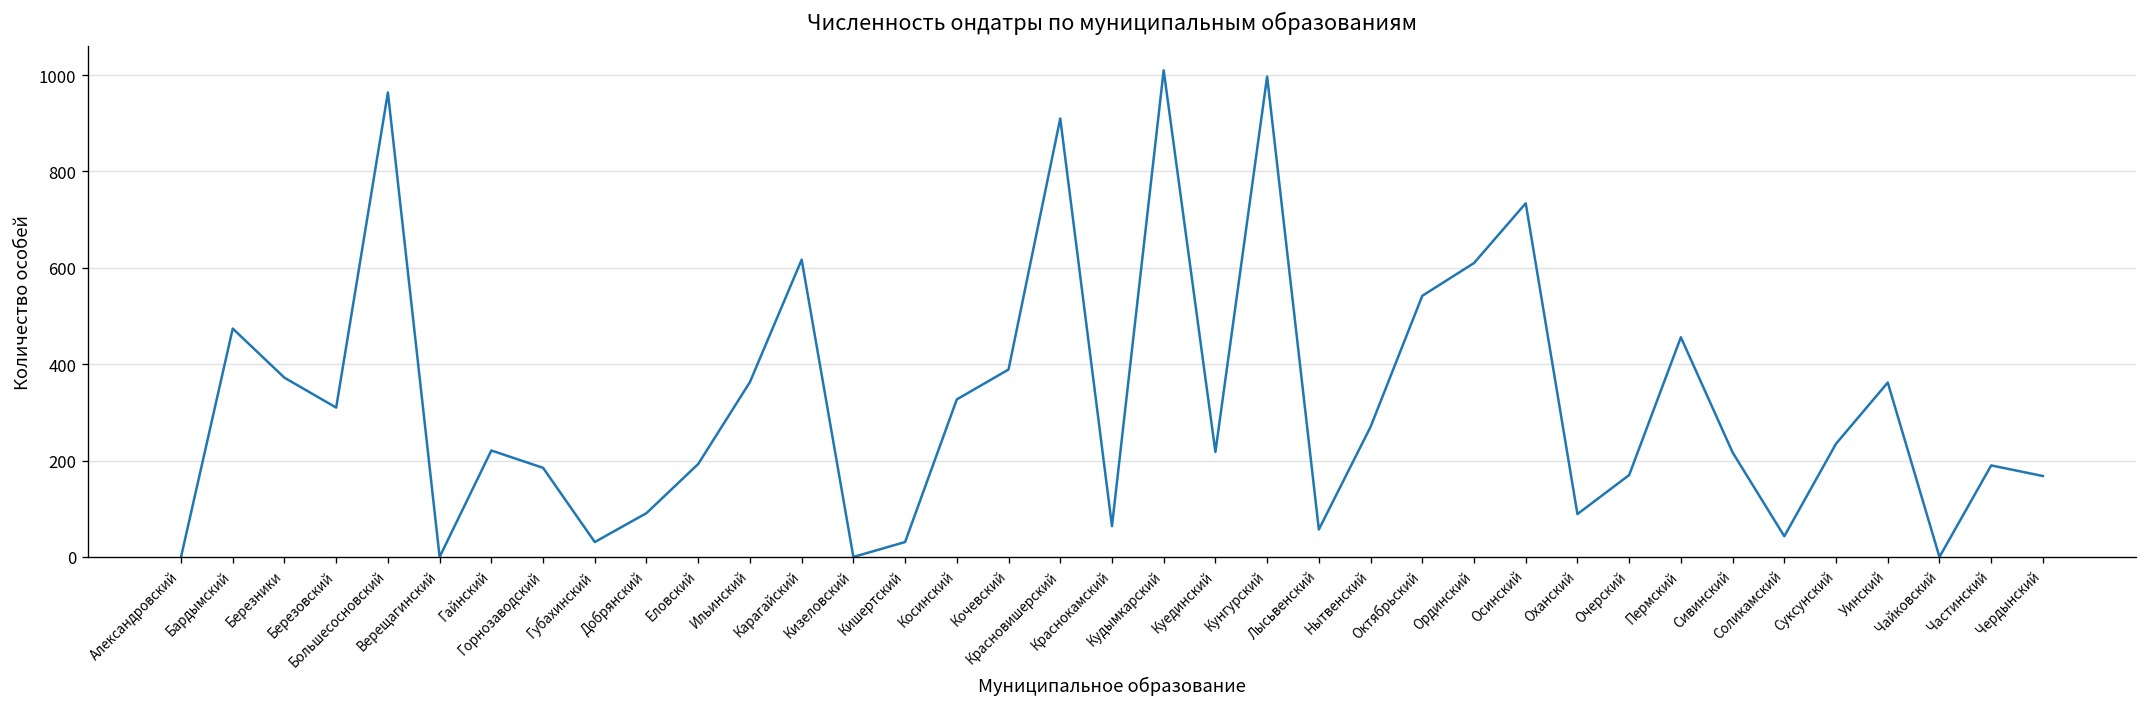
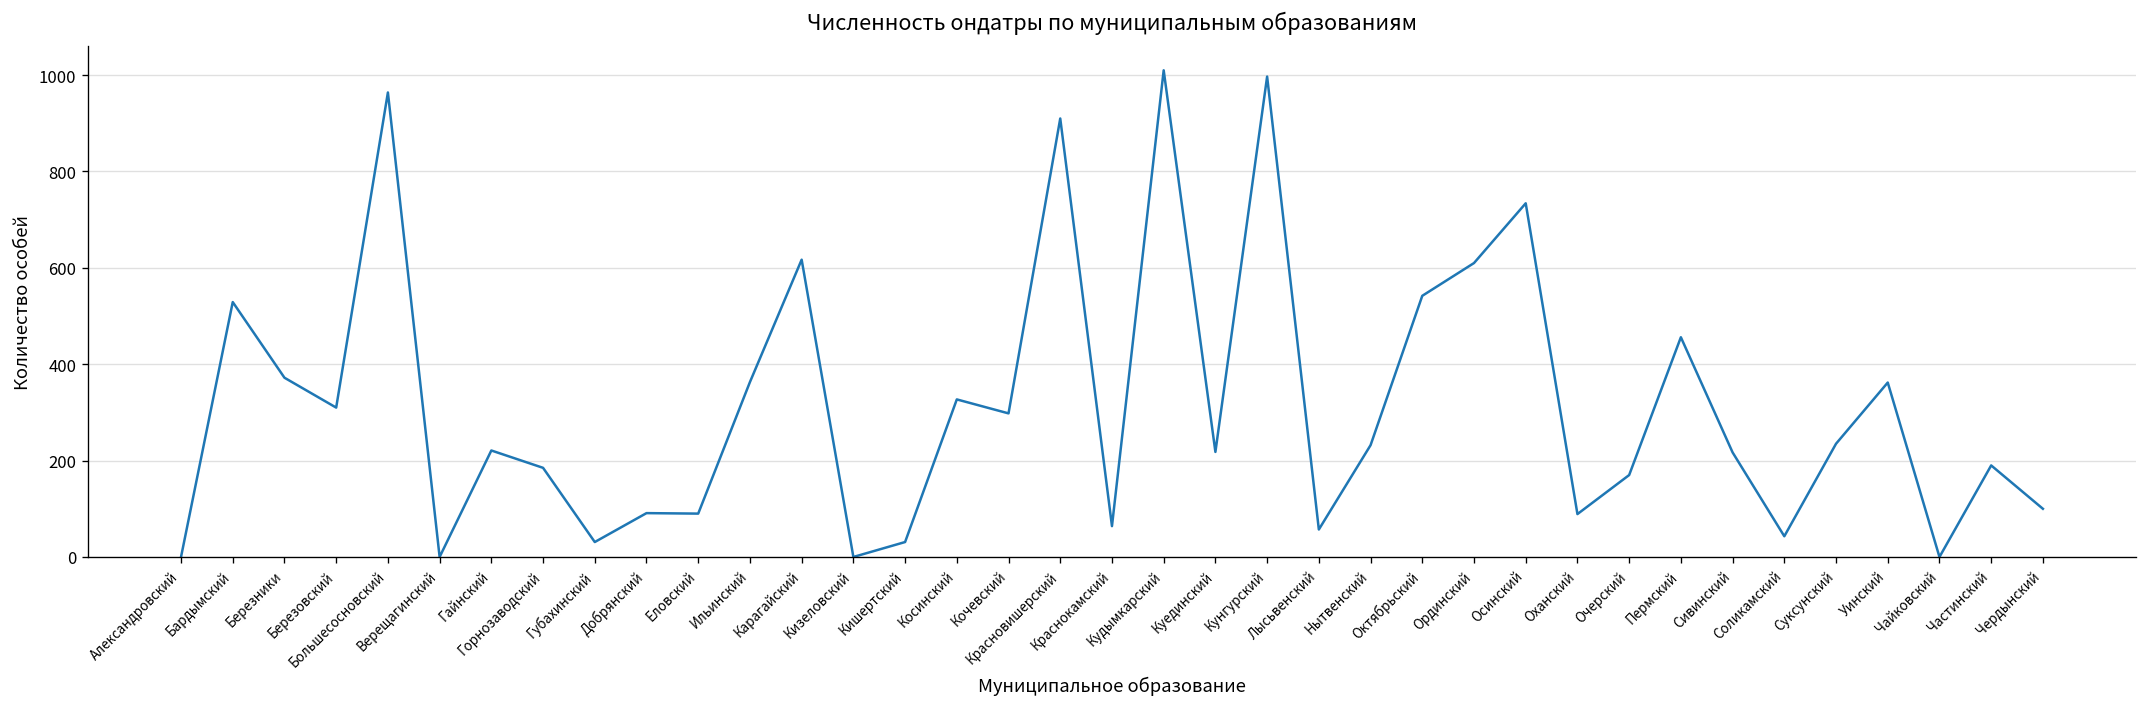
  {
    "Александровский": 0,
-   "Бардымский": 470,
+   "Бардымский": 530,
    "Березники": 370,
    "Березовский": 310,
    "Большесосновский": 960,
    "Верещагинский": 0,
    "Гайнский": 220,
    "Горнозаводский": 190,
    "Губахинский": 30,
    "Добрянский": 90,
-   "Еловский": 190,
+   "Еловский": 90,
    "Ильинский": 360,
    "Карагайский": 620,
    "Кизеловский": 0,
    "Кишертский": 30,
    "Косинский": 330,
-   "Кочевский": 390,
+   "Кочевский": 300,
    "Красновишерский": 910,
    "Краснокамский": 60,
    "Кудымкарский": 1010,
    "Куединский": 220,
    "Кунгурский": 1000,
    "Лысьвенский": 60,
-   "Нытвенский": 270,
+   "Нытвенский": 230,
    "Октябрьский": 540,
    "Ординский": 610,
    "Осинский": 730,
    "Оханский": 90,
    "Очерский": 170,
    "Пермский": 460,
    "Сивинский": 220,
    "Соликамский": 40,
    "Суксунский": 240,
    "Уинский": 360,
    "Чайковский": 0,
    "Частинский": 190,
-   "Чердынский": 170
+   "Чердынский": 100
  }
